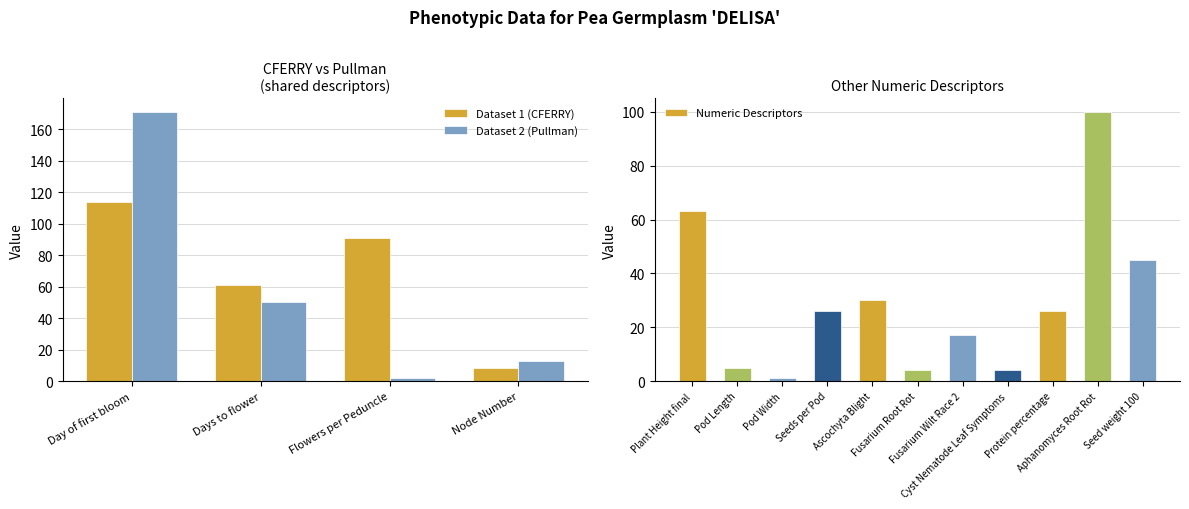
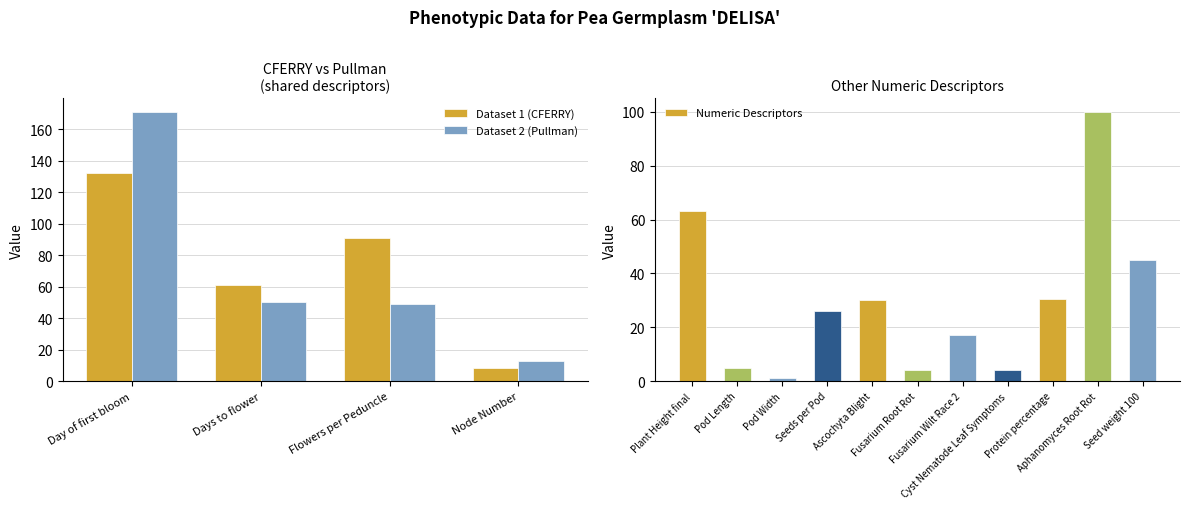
  {
    "CFERRY vs Pullman (shared descriptors)": {
      "Dataset 1 (CFERRY)": {
-       "Day of first bloom": 114,
+       "Day of first bloom": 132,
        "Days to flower": 61,
        "Flowers per Peduncle": 91,
        "Node Number": 8
      },
      "Dataset 2 (Pullman)": {
        "Day of first bloom": 171,
        "Days to flower": 50,
-       "Flowers per Peduncle": 2,
+       "Flowers per Peduncle": 49,
        "Node Number": 13
      }
    },
    "Other Numeric Descriptors": {
      "Plant Height final": 63,
      "Pod Length": 5,
      "Pod Width": 1,
      "Seeds per Pod": 26,
      "Ascochyta Blight": 30,
      "Fusarium Root Rot": 4,
      "Fusarium Wilt Race 2": 17,
      "Cyst Nematode Leaf Symptoms": 4,
-     "Protein percentage": 26,
+     "Protein percentage": 30,
      "Aphanomyces Root Rot": 100,
      "Seed weight 100": 45
    }
  }
